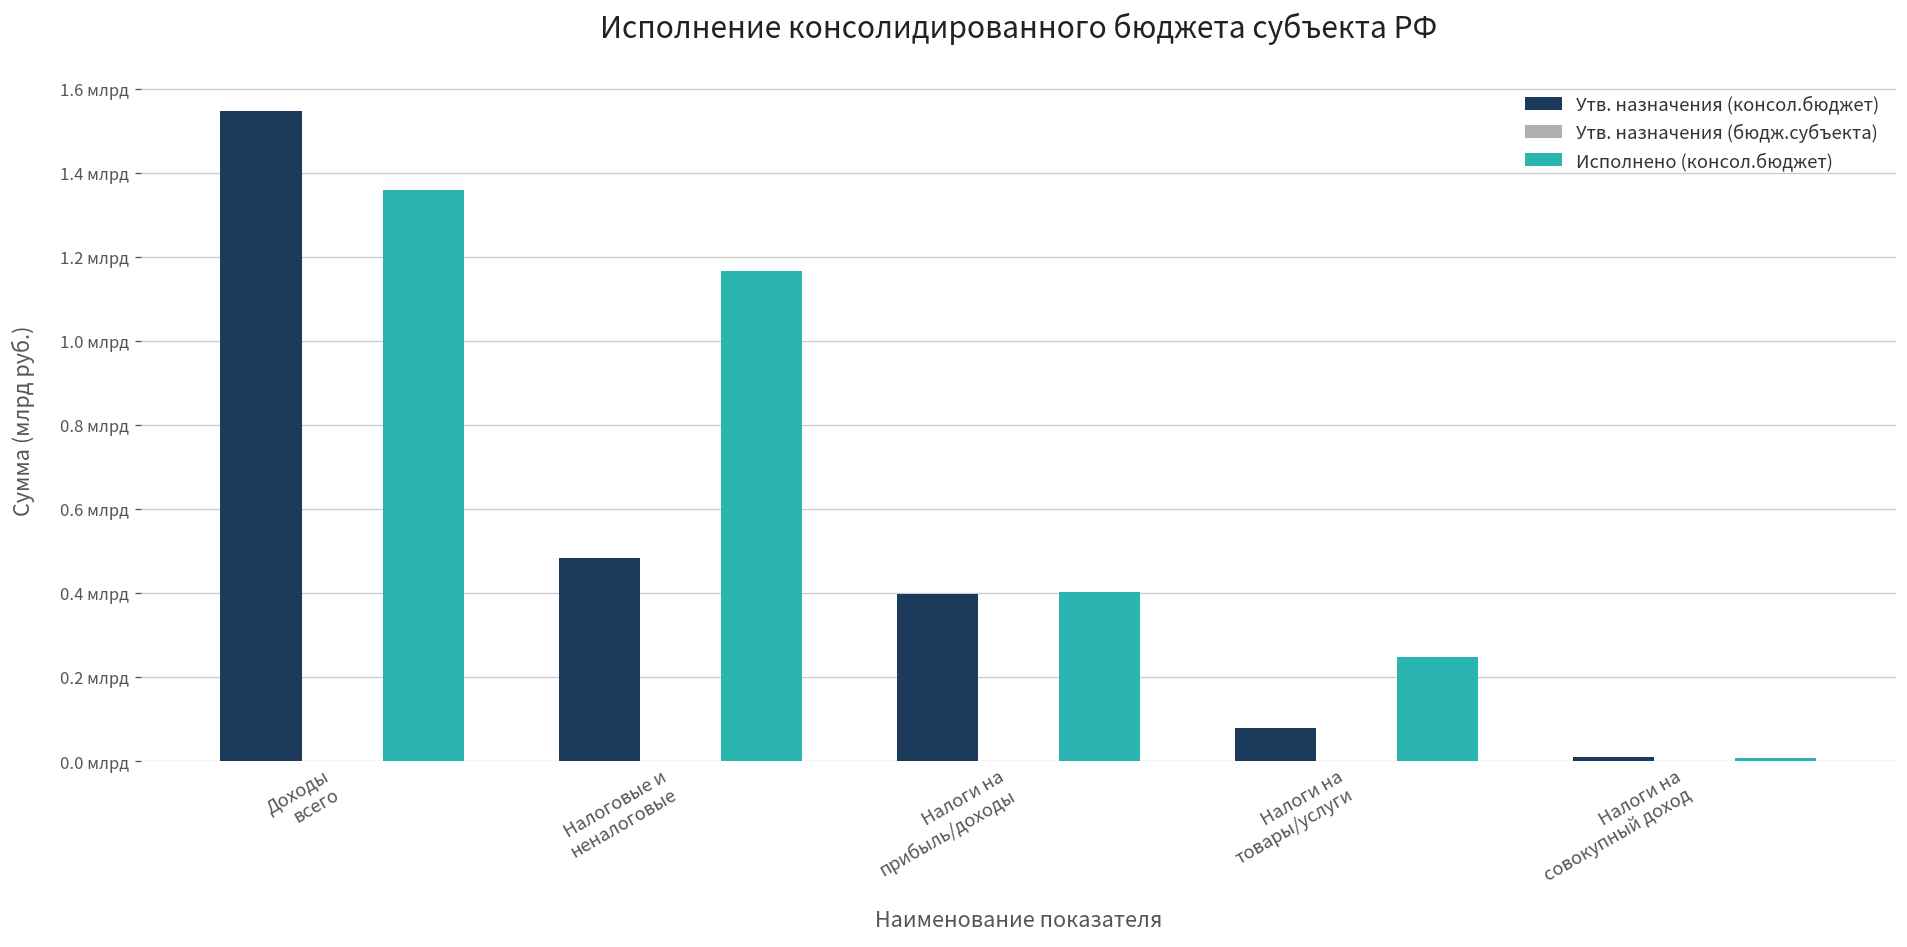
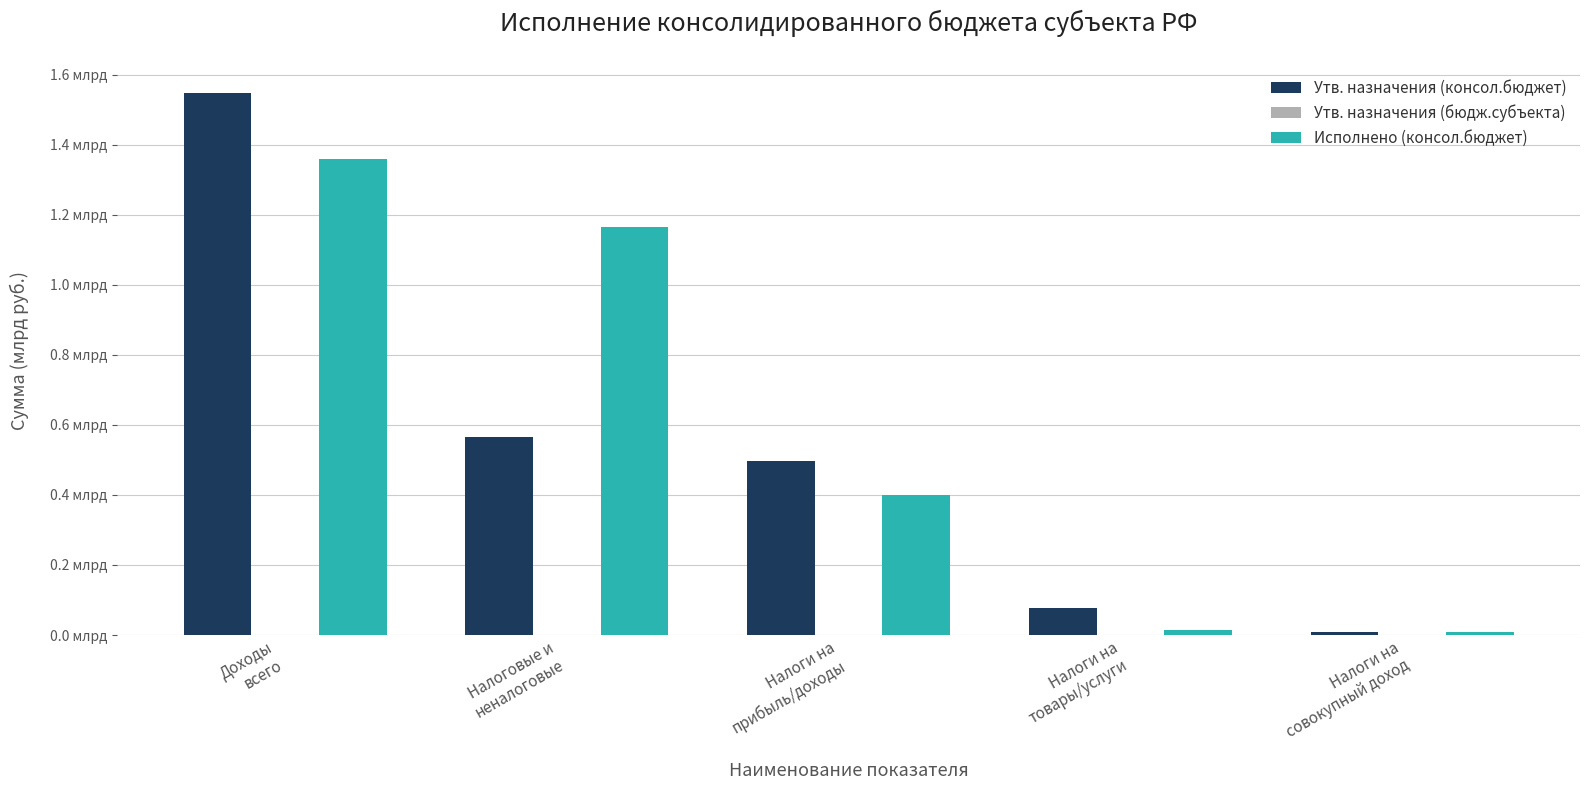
  {
    "Утв. назначения (консол.бюджет)": {
      "Доходы всего": "1.55 млрд",
-     "Налоговые и неналоговые": "0.48 млрд",
-     "Налоги на прибыль/доходы": "0.40 млрд",
+     "Налоговые и неналоговые": "0.56 млрд",
+     "Налоги на прибыль/доходы": "0.50 млрд",
      "Налоги на товары/услуги": "0.08 млрд",
      "Налоги на совокупный доход": "0.01 млрд"
    },
    "Утв. назначения (бюдж.субъекта)": {
      "Доходы всего": "0.00 млрд",
      "Налоговые и неналоговые": "0.00 млрд",
      "Налоги на прибыль/доходы": "0.00 млрд",
      "Налоги на товары/услуги": "0.00 млрд",
      "Налоги на совокупный доход": "0.00 млрд"
    },
    "Исполнено (консол.бюджет)": {
      "Доходы всего": "1.36 млрд",
      "Налоговые и неналоговые": "1.17 млрд",
      "Налоги на прибыль/доходы": "0.40 млрд",
-     "Налоги на товары/услуги": "0.25 млрд",
+     "Налоги на товары/услуги": "0.02 млрд",
      "Налоги на совокупный доход": "0.01 млрд"
    }
  }
